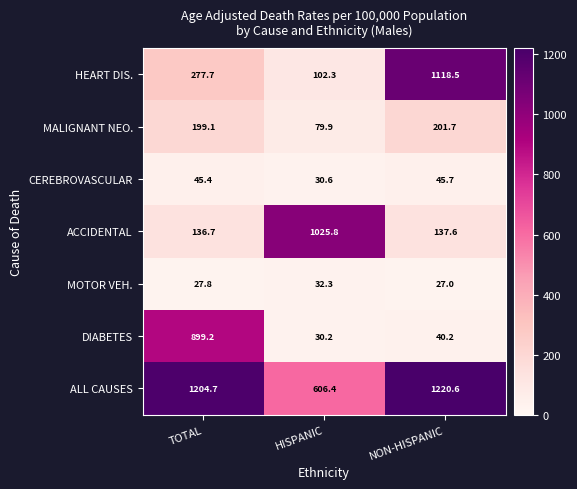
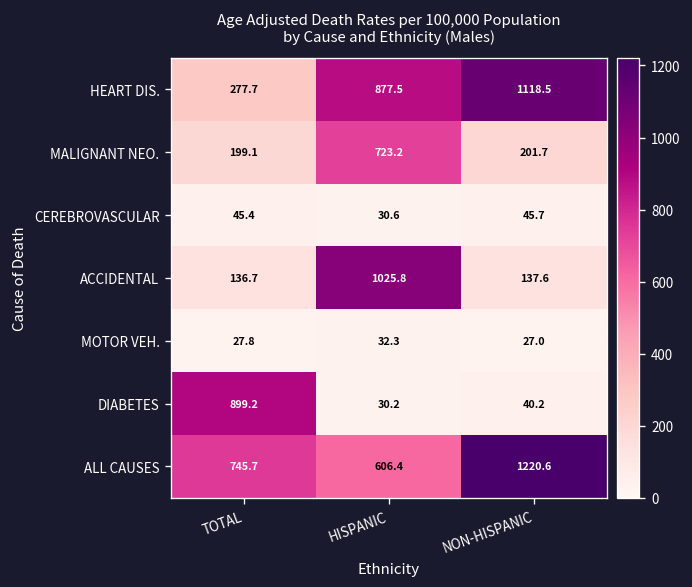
  {
    "HEART DIS.": {
      "TOTAL": 277.7,
-     "HISPANIC": 102.3,
+     "HISPANIC": 877.5,
      "NON-HISPANIC": 1118.5
    },
    "MALIGNANT NEO.": {
      "TOTAL": 199.1,
-     "HISPANIC": 79.9,
+     "HISPANIC": 723.2,
      "NON-HISPANIC": 201.7
    },
    "CEREBROVASCULAR": {
      "TOTAL": 45.4,
      "HISPANIC": 30.6,
      "NON-HISPANIC": 45.7
    },
    "ACCIDENTAL": {
      "TOTAL": 136.7,
      "HISPANIC": 1025.8,
      "NON-HISPANIC": 137.6
    },
    "MOTOR VEH.": {
      "TOTAL": 27.8,
      "HISPANIC": 32.3,
      "NON-HISPANIC": 27.0
    },
    "DIABETES": {
      "TOTAL": 899.2,
      "HISPANIC": 30.2,
      "NON-HISPANIC": 40.2
    },
    "ALL CAUSES": {
-     "TOTAL": 1204.7,
+     "TOTAL": 745.7,
      "HISPANIC": 606.4,
      "NON-HISPANIC": 1220.6
    }
  }
